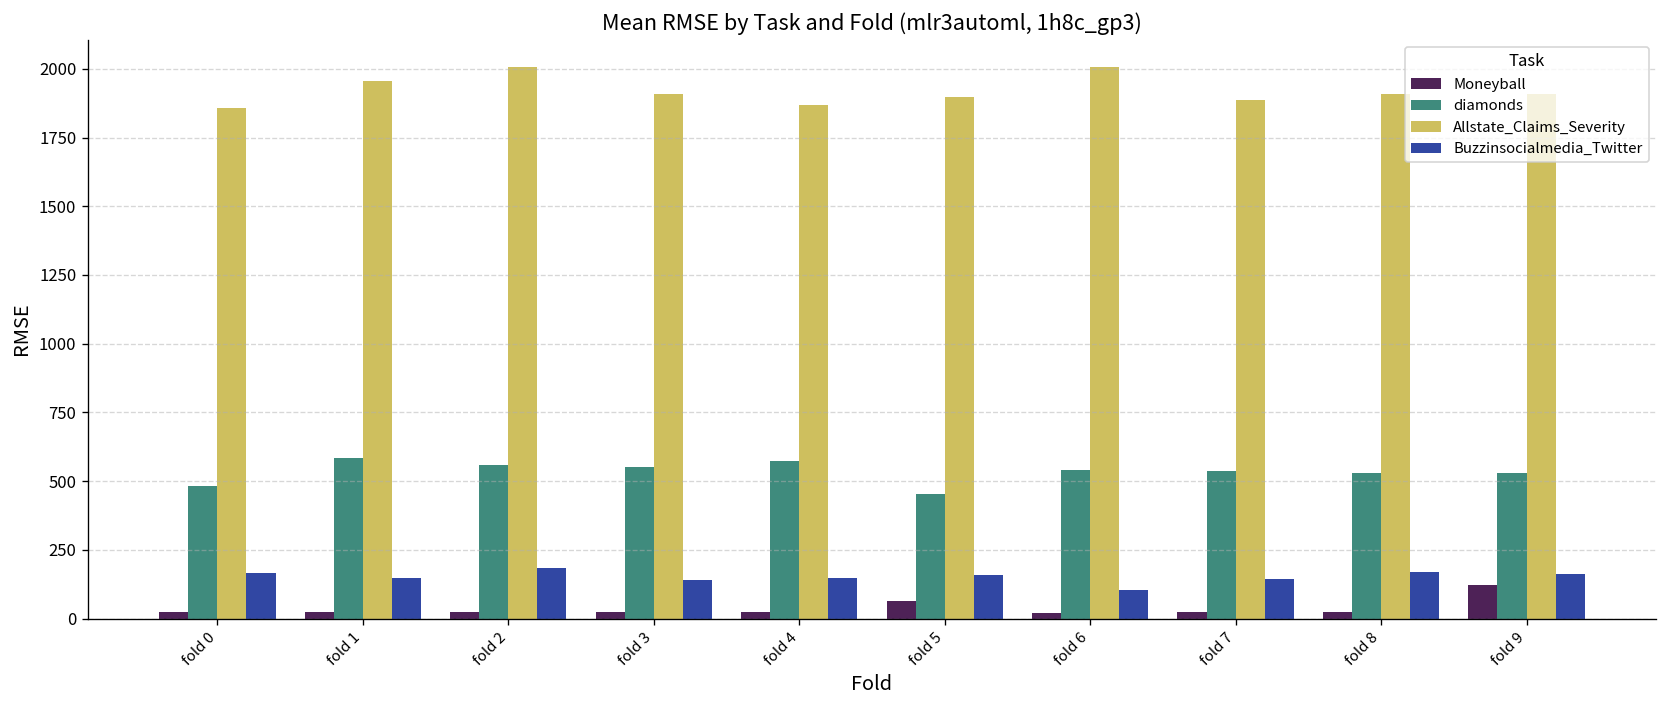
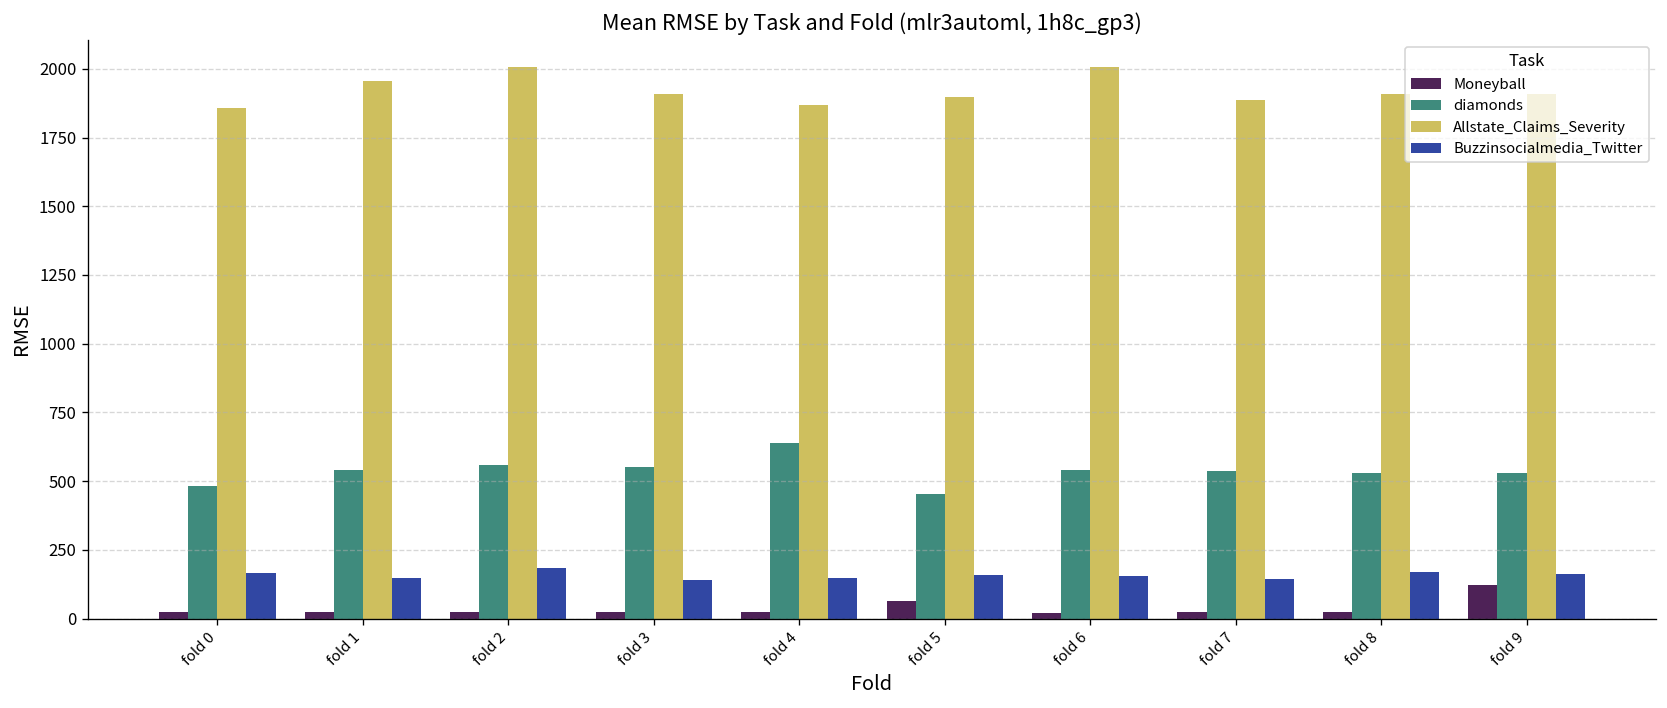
  {
    "Moneyball": {
      "fold 0": 20,
      "fold 1": 20,
      "fold 2": 20,
      "fold 3": 20,
      "fold 4": 20,
      "fold 5": 60,
      "fold 6": 20,
      "fold 7": 20,
      "fold 8": 20,
      "fold 9": 120
    },
    "diamonds": {
      "fold 0": 480,
-     "fold 1": 580,
+     "fold 1": 540,
      "fold 2": 560,
      "fold 3": 550,
-     "fold 4": 570,
+     "fold 4": 640,
      "fold 5": 450,
      "fold 6": 540,
      "fold 7": 540,
      "fold 8": 530,
      "fold 9": 530
    },
    "Allstate_Claims_Severity": {
      "fold 0": 1860,
      "fold 1": 1950,
      "fold 2": 2010,
      "fold 3": 1910,
      "fold 4": 1870,
      "fold 5": 1900,
      "fold 6": 2000,
      "fold 7": 1890,
      "fold 8": 1910
    },
    "Buzzinsocialmedia_Twitter": {
      "fold 0": 170,
      "fold 1": 150,
      "fold 2": 180,
      "fold 3": 140,
      "fold 4": 150,
      "fold 5": 160,
-     "fold 6": 100,
+     "fold 6": 160,
      "fold 7": 150,
      "fold 8": 170,
      "fold 9": 160
    }
  }
